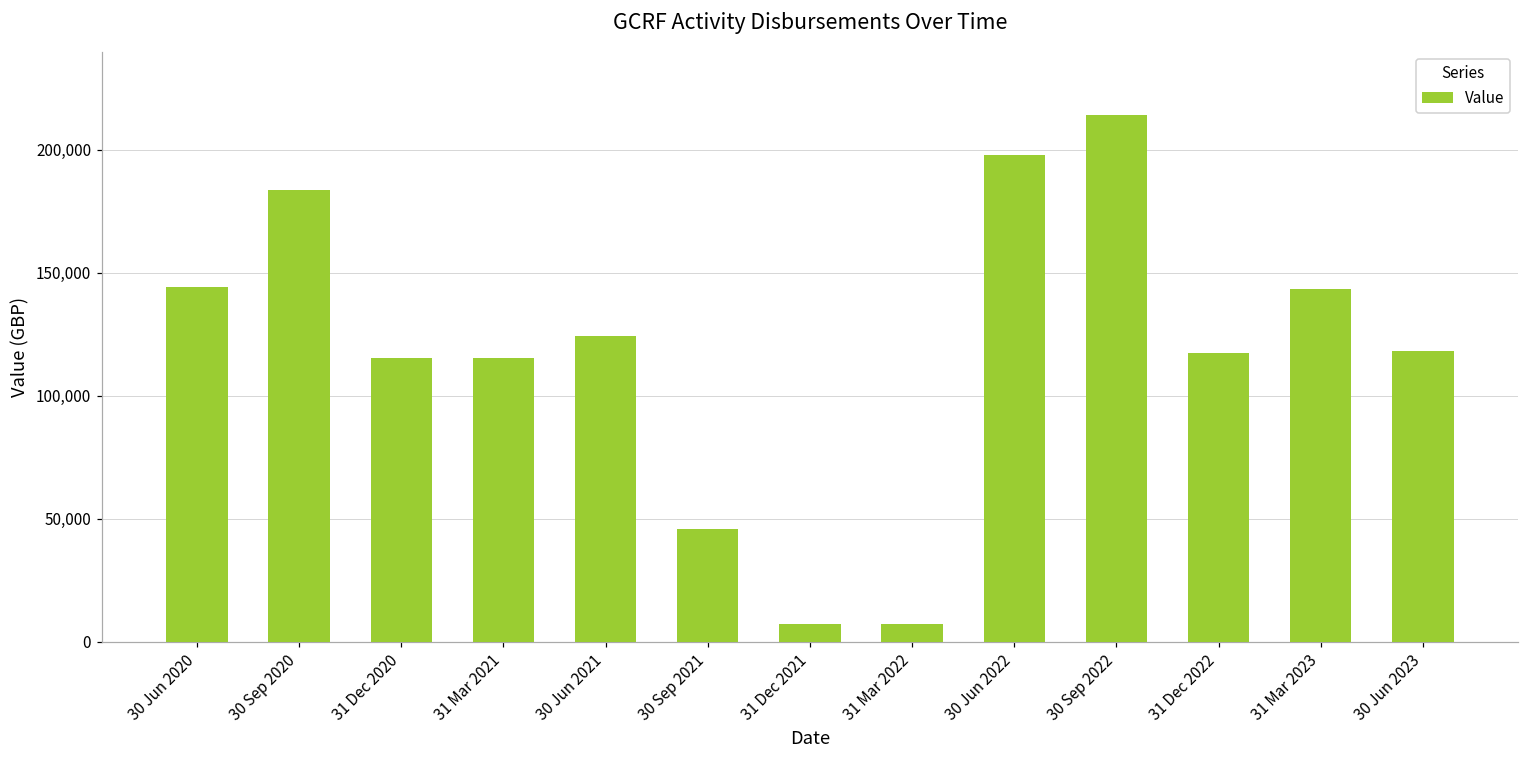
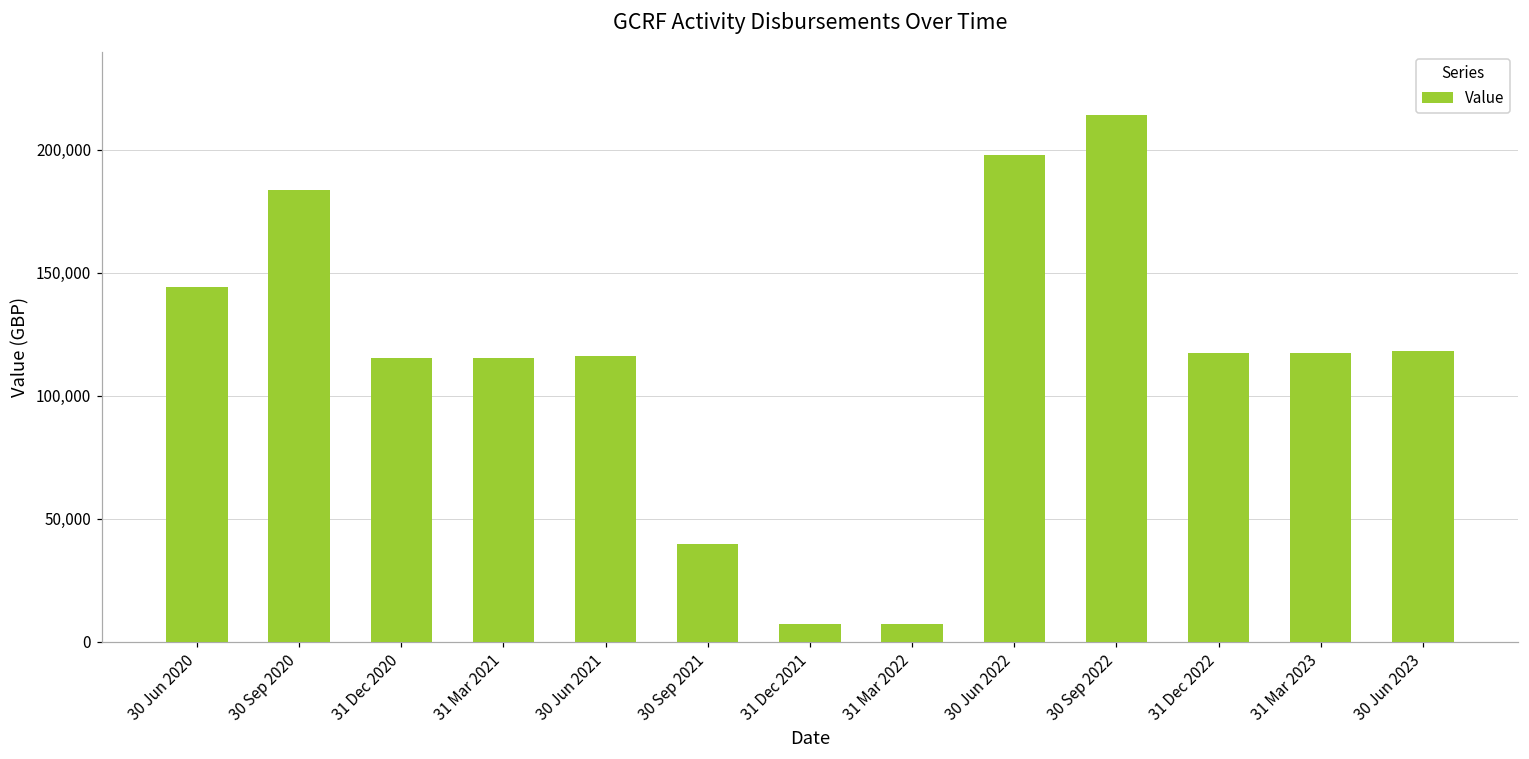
  {
    "30 Jun 2020": "144,000",
    "30 Sep 2020": "184,000",
    "31 Dec 2020": "115,000",
    "31 Mar 2021": "115,000",
-   "30 Jun 2021": "124,000",
-   "30 Sep 2021": "46,000",
+   "30 Jun 2021": "116,000",
+   "30 Sep 2021": "40,000",
    "31 Dec 2021": "7,000",
    "31 Mar 2022": "7,000",
    "30 Jun 2022": "198,000",
    "30 Sep 2022": "214,000",
    "31 Dec 2022": "117,000",
-   "31 Mar 2023": "143,000",
+   "31 Mar 2023": "117,000",
    "30 Jun 2023": "118,000"
  }
